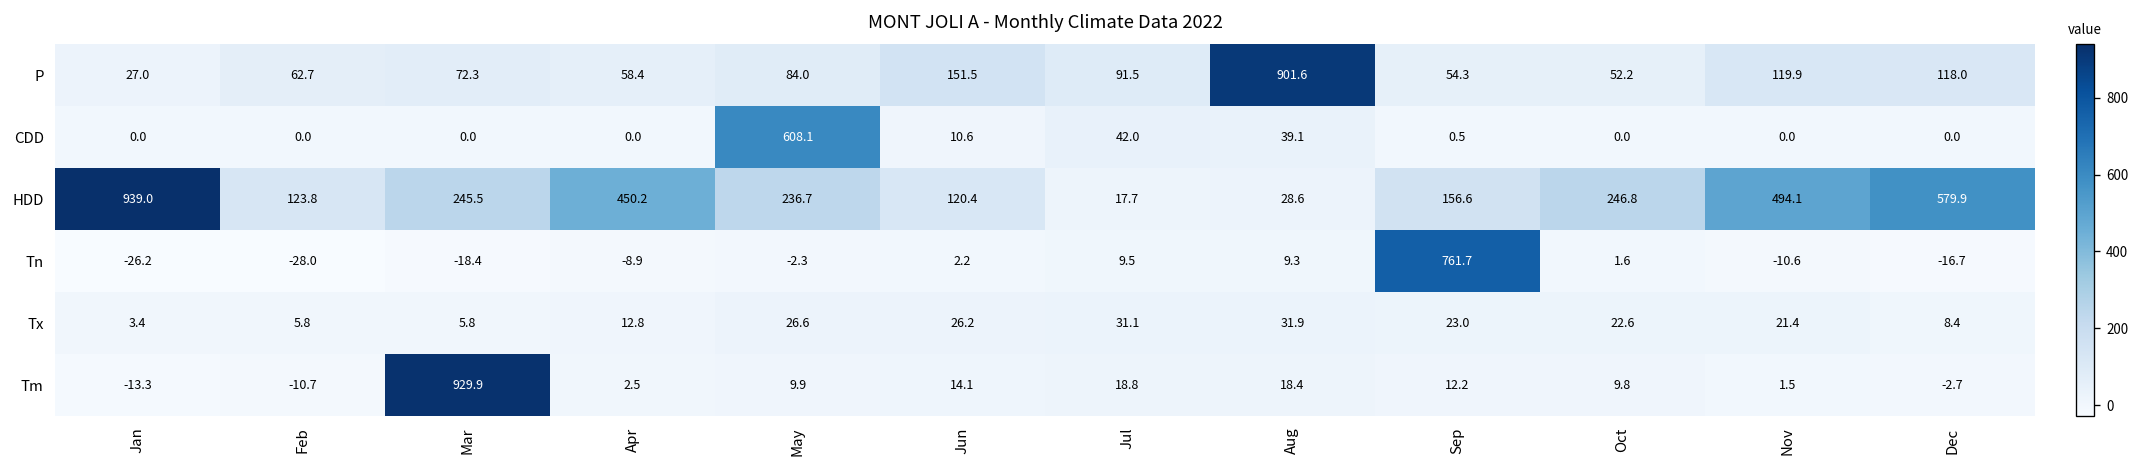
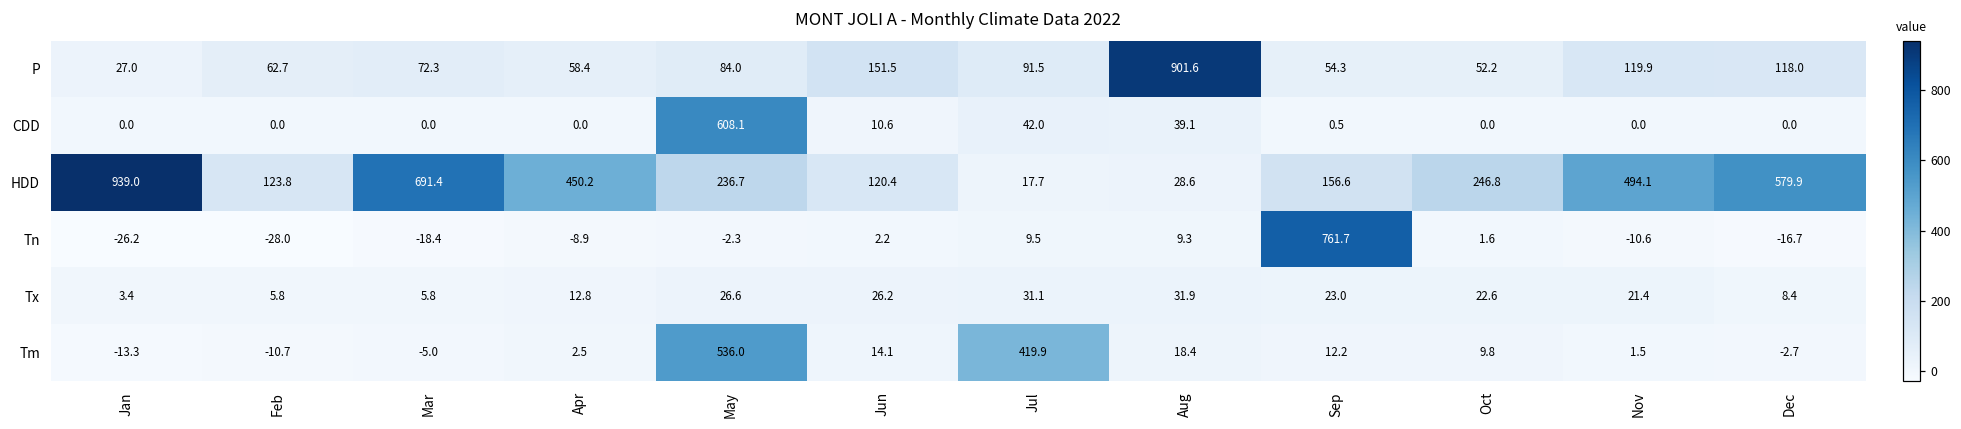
  {
    "P": {
      "Jan": 27.0,
      "Feb": 62.7,
      "Mar": 72.3,
      "Apr": 58.4,
      "May": 84.0,
      "Jun": 151.5,
      "Jul": 91.5,
      "Aug": 901.6,
      "Sep": 54.3,
      "Oct": 52.2,
      "Nov": 119.9,
      "Dec": 118.0
    },
    "CDD": {
      "Jan": 0.0,
      "Feb": 0.0,
      "Mar": 0.0,
      "Apr": 0.0,
      "May": 608.1,
      "Jun": 10.6,
      "Jul": 42.0,
      "Aug": 39.1,
      "Sep": 0.5,
      "Oct": 0.0,
      "Nov": 0.0,
      "Dec": 0.0
    },
    "HDD": {
      "Jan": 939.0,
      "Feb": 123.8,
-     "Mar": 245.5,
+     "Mar": 691.4,
      "Apr": 450.2,
      "May": 236.7,
      "Jun": 120.4,
      "Jul": 17.7,
      "Aug": 28.6,
      "Sep": 156.6,
      "Oct": 246.8,
      "Nov": 494.1,
      "Dec": 579.9
    },
    "Tn": {
      "Jan": -26.2,
      "Feb": -28.0,
      "Mar": -18.4,
      "Apr": -8.9,
      "May": -2.3,
      "Jun": 2.2,
      "Jul": 9.5,
      "Aug": 9.3,
      "Sep": 761.7,
      "Oct": 1.6,
      "Nov": -10.6,
      "Dec": -16.7
    },
    "Tx": {
      "Jan": 3.4,
      "Feb": 5.8,
      "Mar": 5.8,
      "Apr": 12.8,
      "May": 26.6,
      "Jun": 26.2,
      "Jul": 31.1,
      "Aug": 31.9,
      "Sep": 23.0,
      "Oct": 22.6,
      "Nov": 21.4,
      "Dec": 8.4
    },
    "Tm": {
      "Jan": -13.3,
      "Feb": -10.7,
-     "Mar": 929.9,
+     "Mar": -5.0,
      "Apr": 2.5,
-     "May": 9.9,
+     "May": 536.0,
      "Jun": 14.1,
-     "Jul": 18.8,
+     "Jul": 419.9,
      "Aug": 18.4,
      "Sep": 12.2,
      "Oct": 9.8,
      "Nov": 1.5,
      "Dec": -2.7
    }
  }
